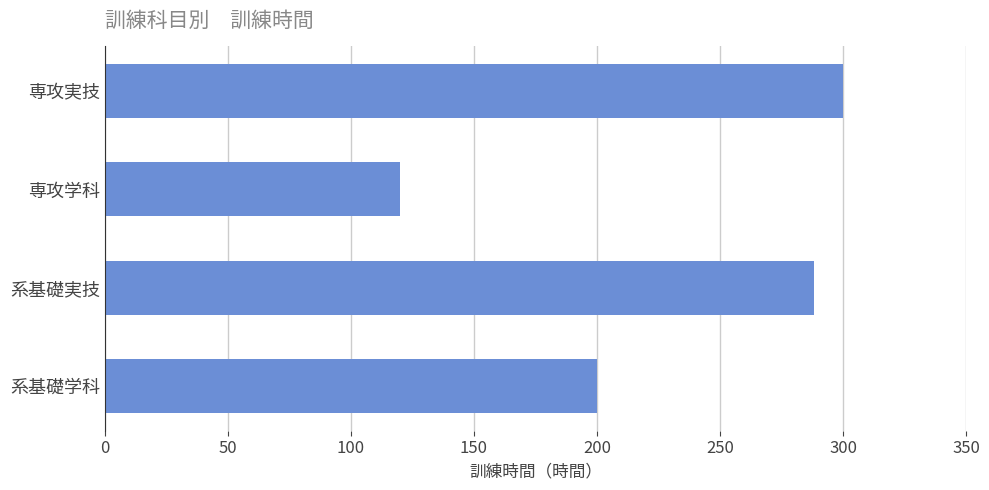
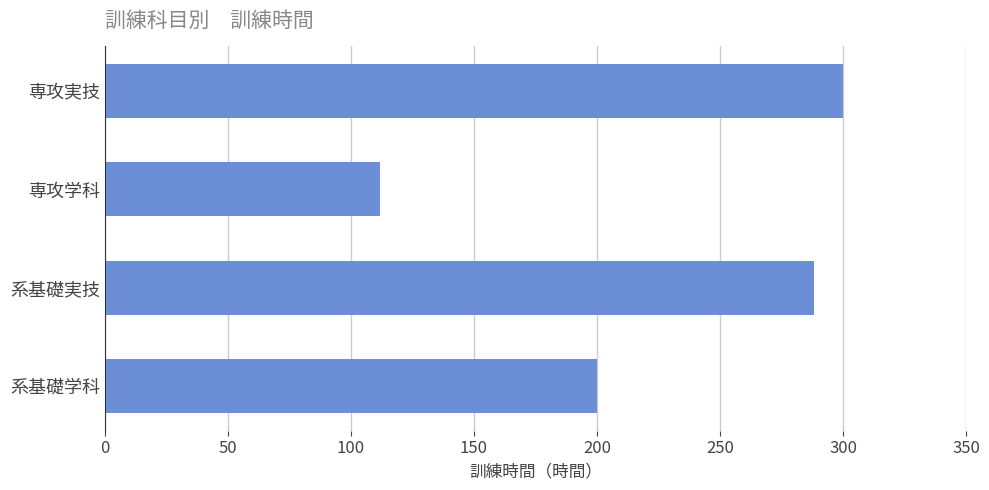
  {
    "専攻実技": 300,
-   "専攻学科": 120,
+   "専攻学科": 112,
    "系基礎実技": 288,
    "系基礎学科": 200
  }
